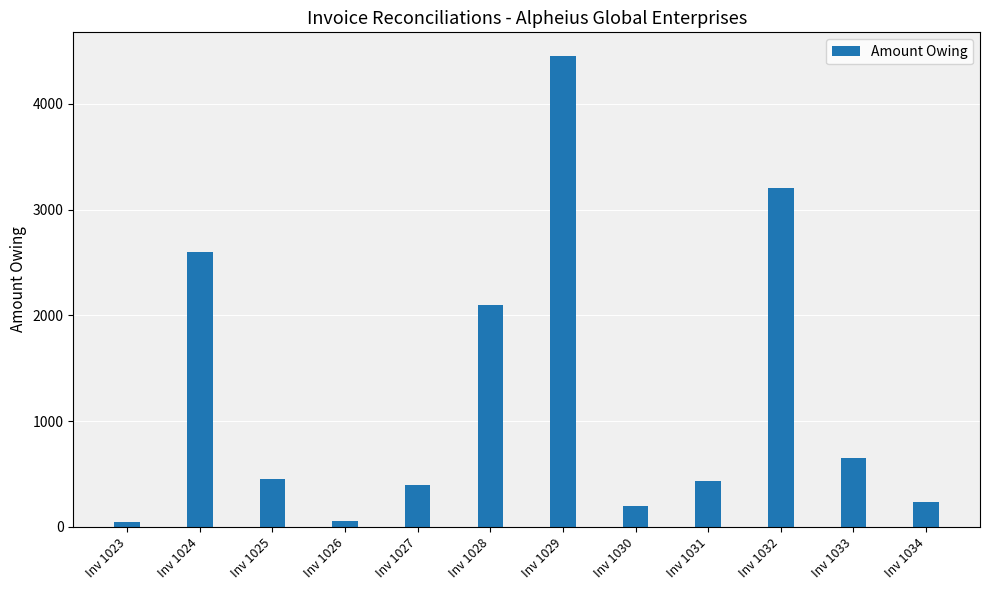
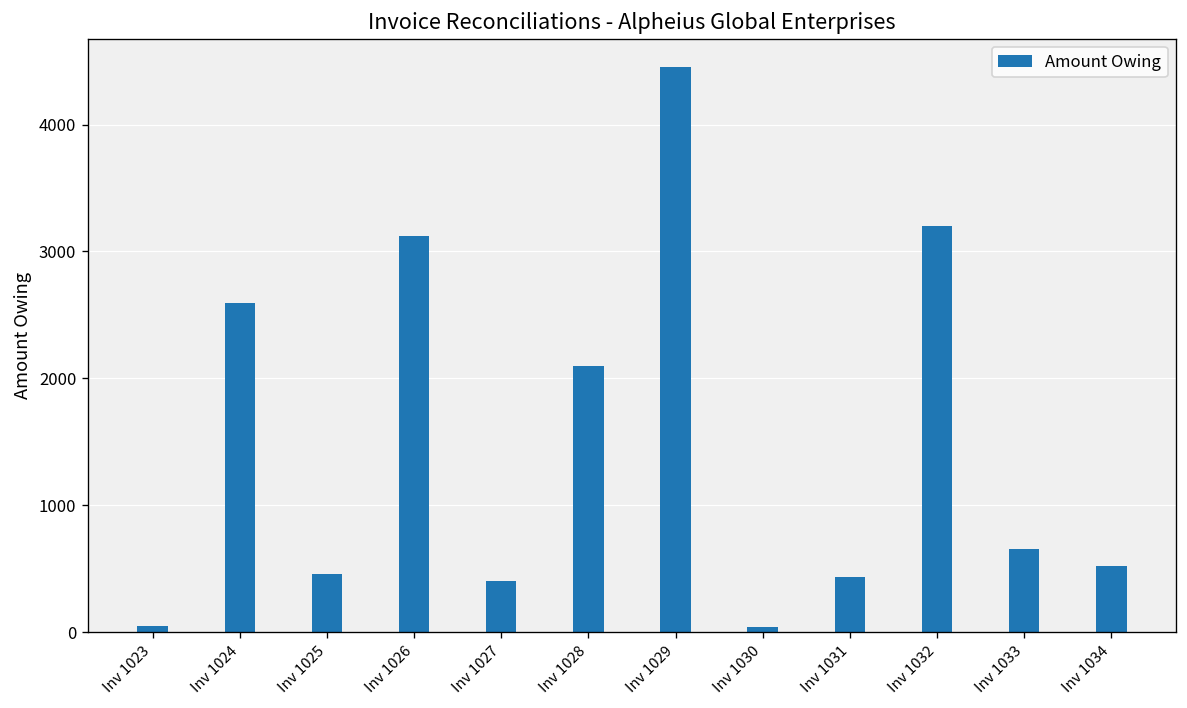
  {
    "Inv 1023": 40,
    "Inv 1024": 2600,
    "Inv 1025": 460,
-   "Inv 1026": 50,
+   "Inv 1026": 3120,
    "Inv 1027": 400,
    "Inv 1028": 2090,
    "Inv 1029": 4450,
-   "Inv 1030": 200,
+   "Inv 1030": 40,
    "Inv 1031": 430,
    "Inv 1032": 3200,
    "Inv 1033": 650,
-   "Inv 1034": 230
+   "Inv 1034": 520
  }
